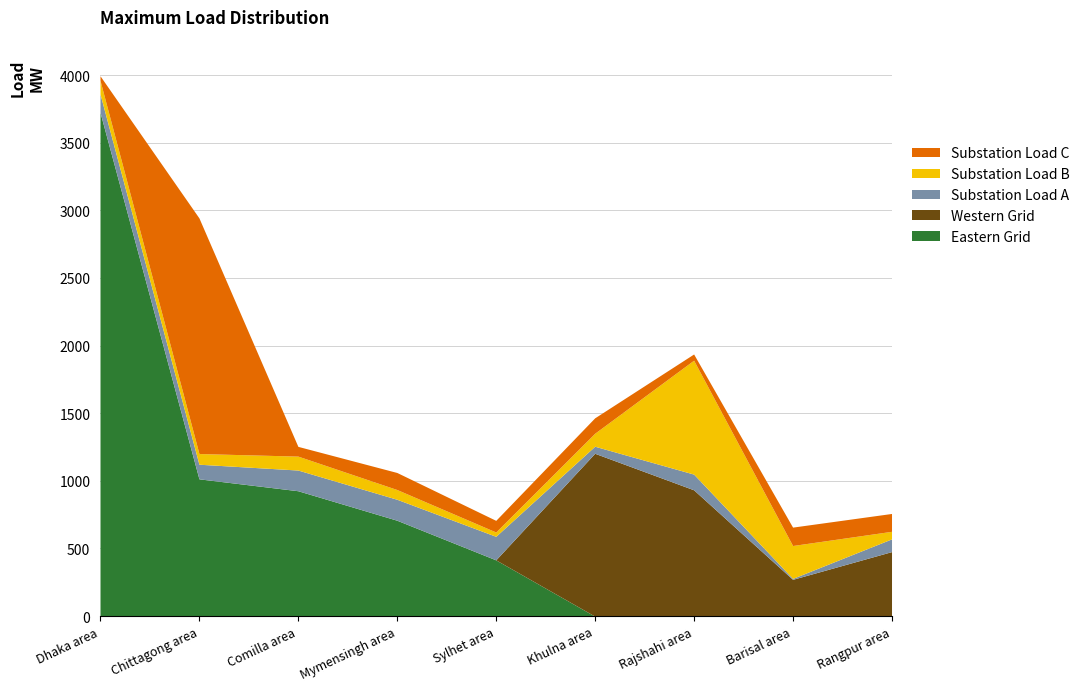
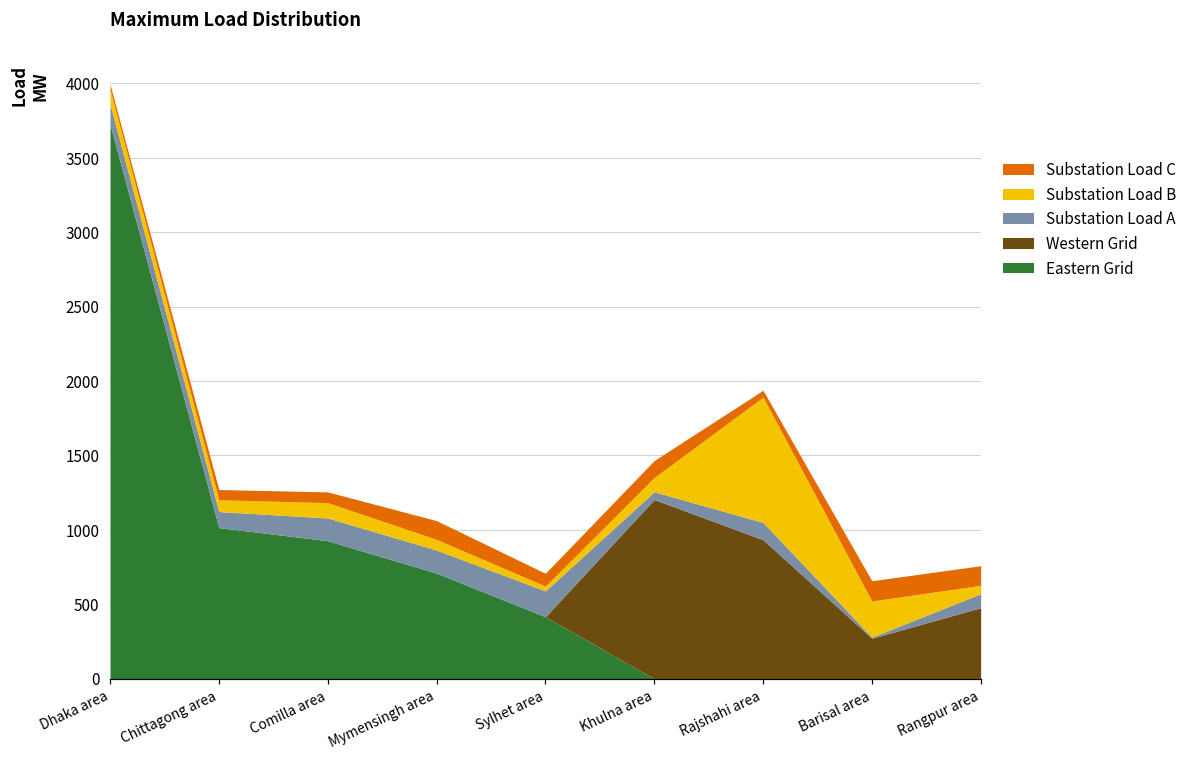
  {
    "Substation Load C": {
      "Dhaka area": 30,
-     "Chittagong area": 1740,
+     "Chittagong area": 70,
      "Comilla area": 70,
      "Mymensingh area": 130,
      "Sylhet area": 90,
      "Khulna area": 110,
      "Rajshahi area": 50,
      "Barisal area": 140,
      "Rangpur area": 130
    }
  }
